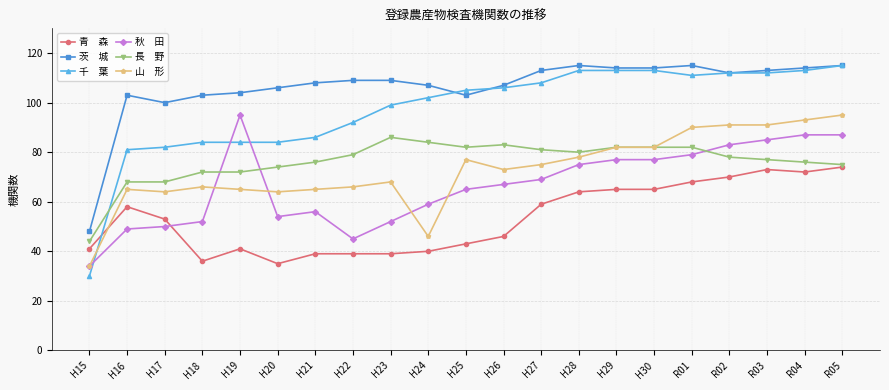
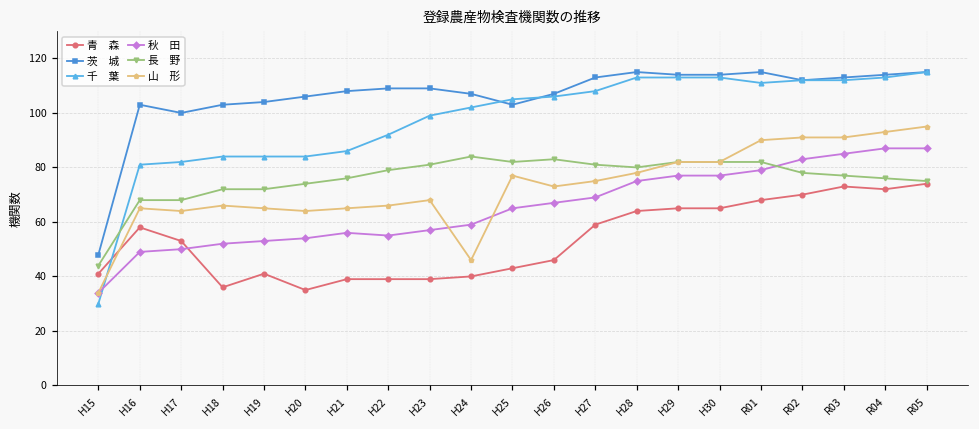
  {
    "青 森": {
      "H15": 41,
      "H16": 58,
      "H17": 53,
      "H18": 36,
      "H19": 41,
      "H20": 35,
      "H21": 39,
      "H22": 39,
      "H23": 39,
      "H24": 40,
      "H25": 43,
      "H26": 46,
      "H27": 59,
      "H28": 64,
      "H29": 65,
      "H30": 65,
      "R01": 68,
      "R02": 70,
      "R03": 73,
      "R04": 72
    },
    "秋 田": {
      "H16": 49,
      "H17": 50,
      "H18": 52,
-     "H19": 95,
+     "H19": 53,
      "H20": 54,
      "H21": 56,
-     "H22": 45,
-     "H23": 52,
+     "H22": 55,
+     "H23": 57,
      "H24": 59,
      "H25": 65,
      "H26": 67,
      "H27": 69,
      "H28": 75,
      "H29": 77,
      "H30": 77,
      "R01": 79,
      "R02": 83,
      "R03": 85,
      "R04": 87,
      "R05": 87
    },
    "長 野": {
      "H15": 44,
      "H16": 68,
      "H17": 68,
      "H18": 72,
      "H19": 72,
      "H20": 74,
      "H21": 76,
      "H22": 79,
-     "H23": 86,
+     "H23": 81,
      "H24": 84,
      "H25": 82,
      "H26": 83,
      "H27": 81,
      "H28": 80,
      "R01": 82,
      "R02": 78,
      "R03": 77,
      "R04": 76
    },
    "山 形": {
      "H16": 65,
      "H17": 64,
      "H18": 66,
      "H19": 65,
      "H20": 64,
      "H21": 65,
      "H22": 66,
      "H23": 68,
      "H24": 46,
      "H25": 77,
      "H26": 73,
      "H27": 75,
      "H28": 78,
      "R01": 90,
      "R02": 91,
      "R03": 91,
      "R04": 93,
      "R05": 95
    }
  }
